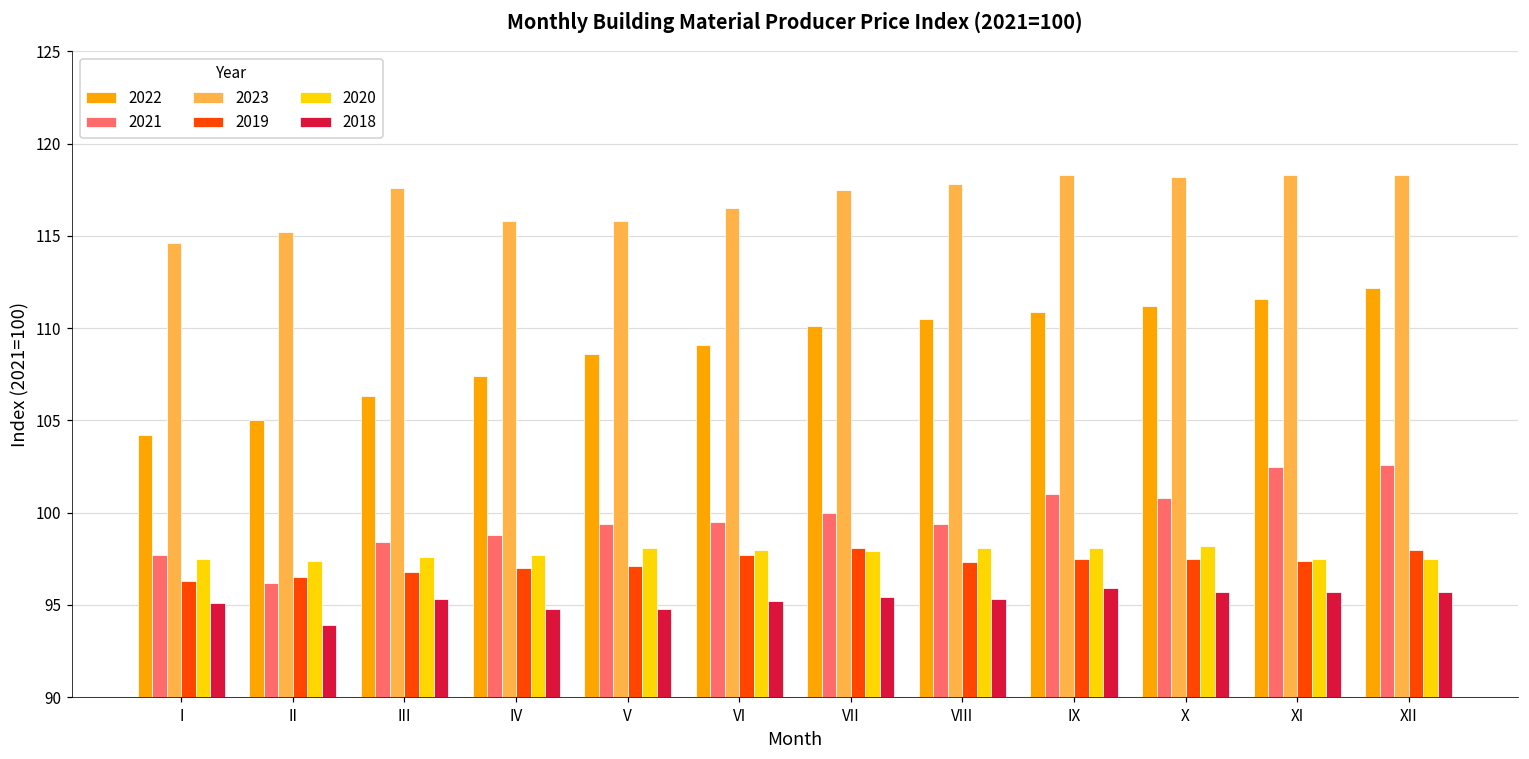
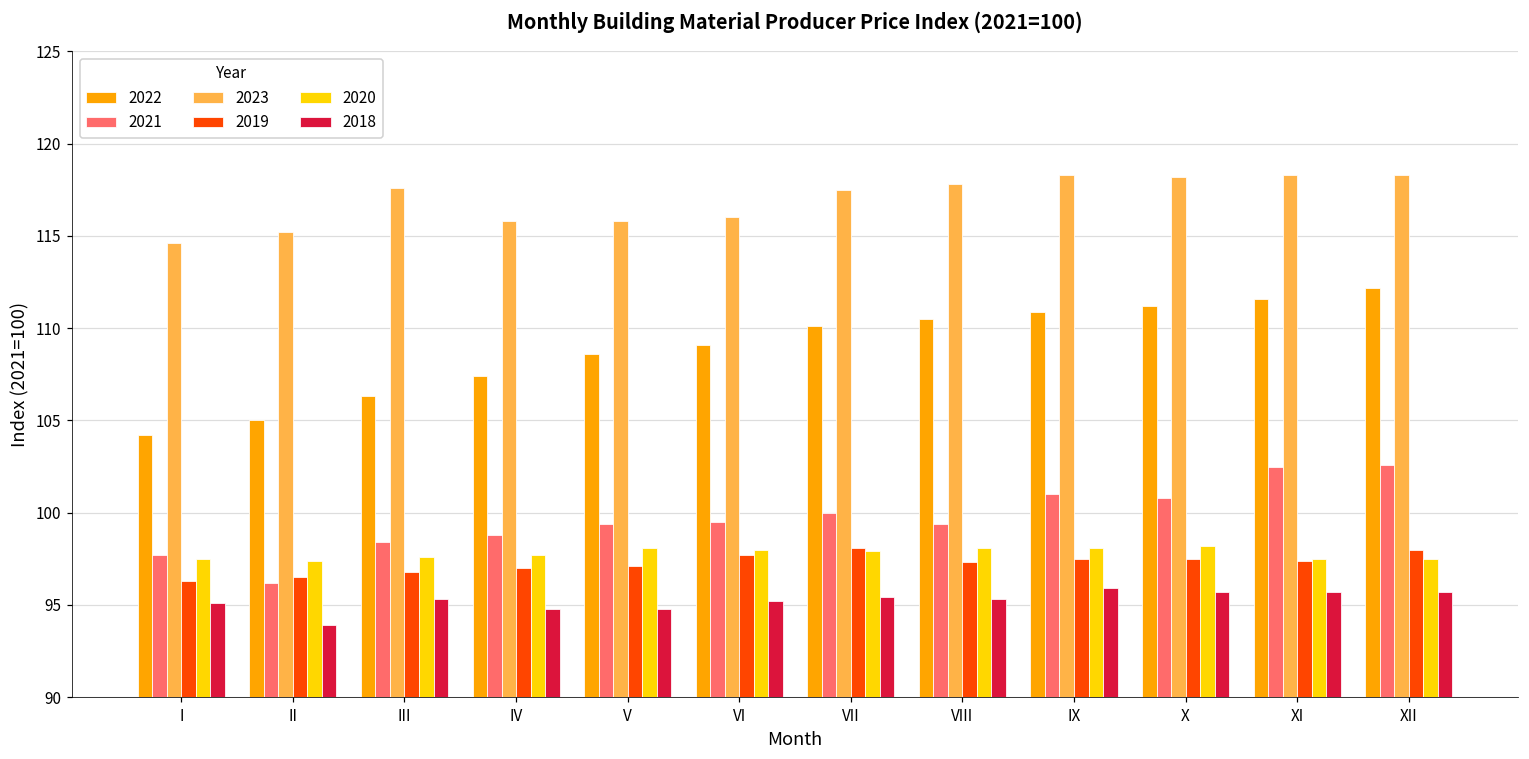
  {
    "2021": {
      "I": 97.7,
      "II": 96.2,
      "III": 98.4,
      "IV": 98.8,
      "V": 99.4,
      "VI": 99.5,
      "VII": 100.0,
      "VIII": 99.4,
      "IX": 101.0,
      "X": 100.8,
      "XI": 102.5,
      "XII": 102.6
    },
    "2023": {
      "I": 114.6,
      "II": 115.2,
      "III": 117.6,
      "IV": 115.8,
      "V": 115.8,
-     "VI": 116.5,
+     "VI": 116.0,
      "VII": 117.5,
      "VIII": 117.8,
      "IX": 118.3,
      "X": 118.2,
      "XI": 118.3,
      "XII": 118.3
    },
    "2019": {
      "I": 96.3,
      "II": 96.5,
      "III": 96.8,
      "IV": 97.0,
      "V": 97.1,
      "VI": 97.7,
      "VII": 98.1,
      "VIII": 97.3,
      "IX": 97.5,
      "X": 97.5,
      "XI": 97.4,
      "XII": 98.0
    },
    "2018": {
      "I": 95.1,
      "II": 93.9,
      "III": 95.3,
      "IV": 94.8,
      "V": 94.8,
      "VI": 95.2,
      "VII": 95.4,
      "VIII": 95.3,
      "IX": 95.9,
      "X": 95.7,
      "XI": 95.7,
      "XII": 95.7
    }
  }
